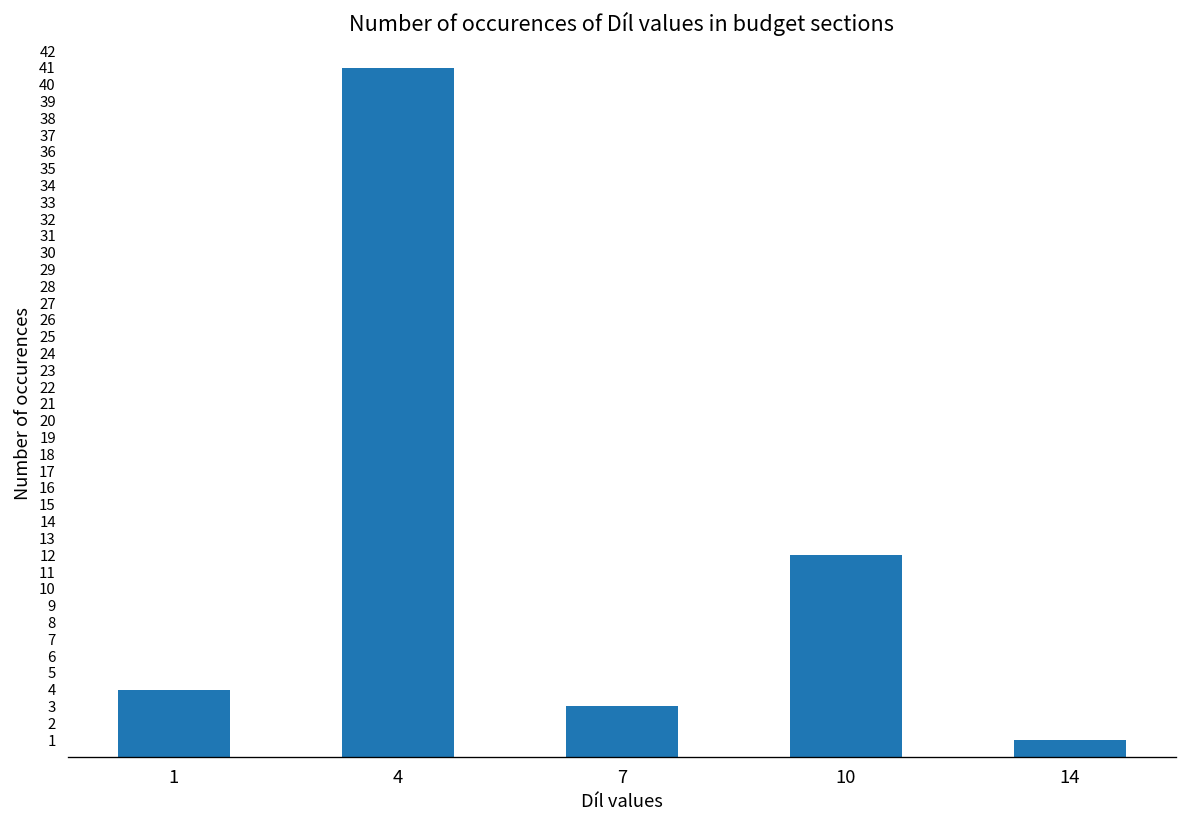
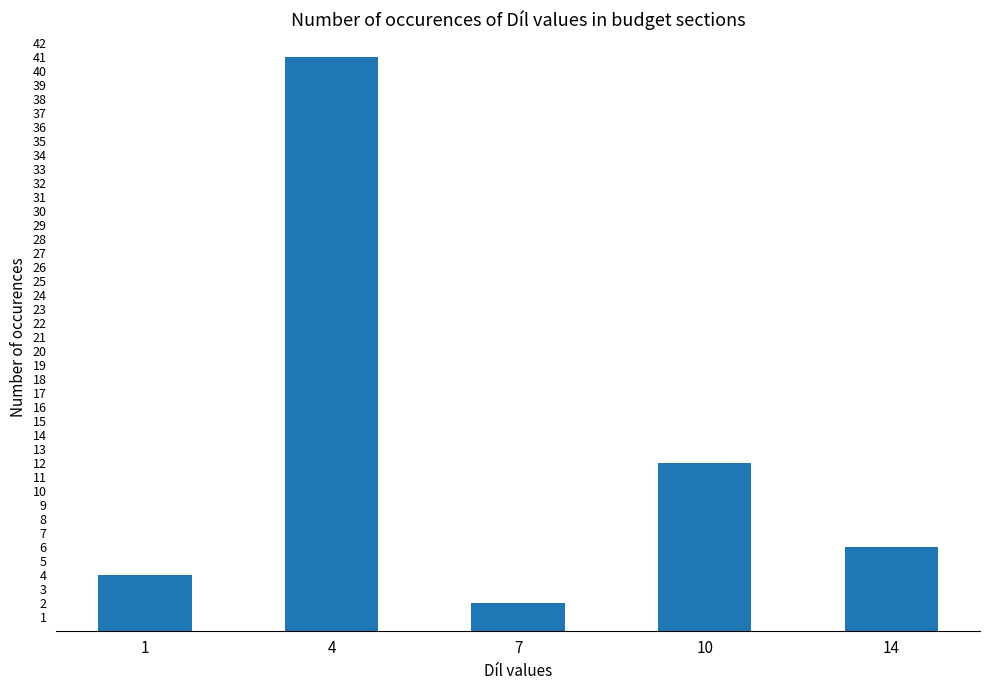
  {
    "1": 4,
    "4": 41,
-   "7": 3,
+   "7": 2,
    "10": 12,
-   "14": 1
+   "14": 6
  }
